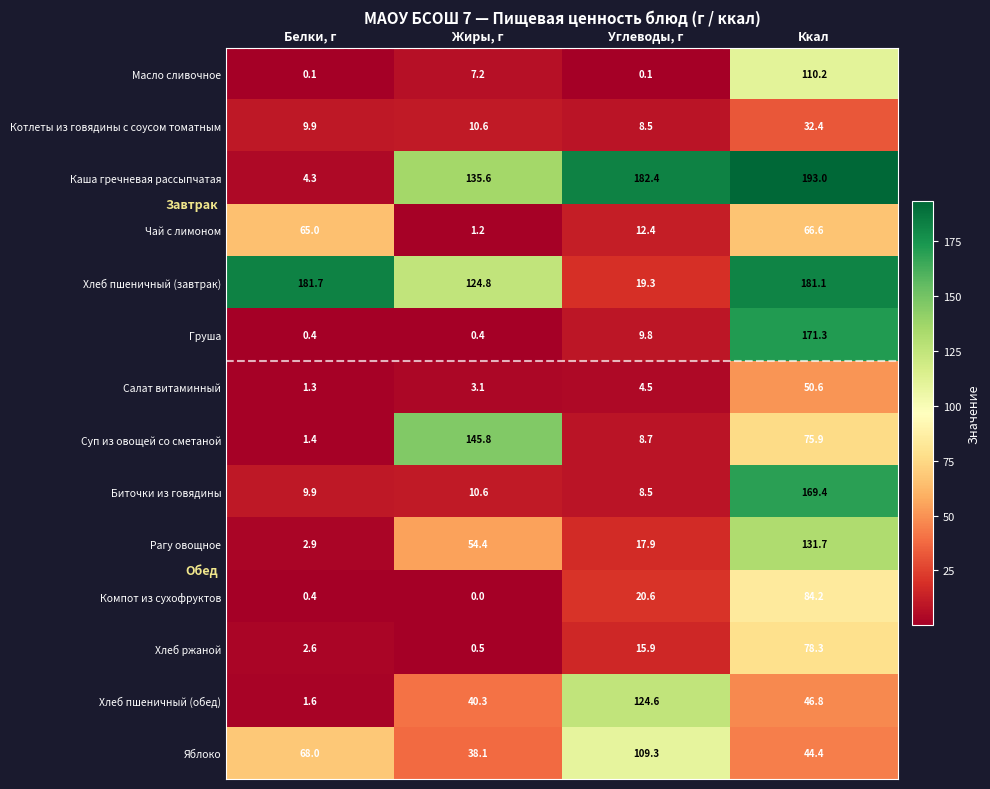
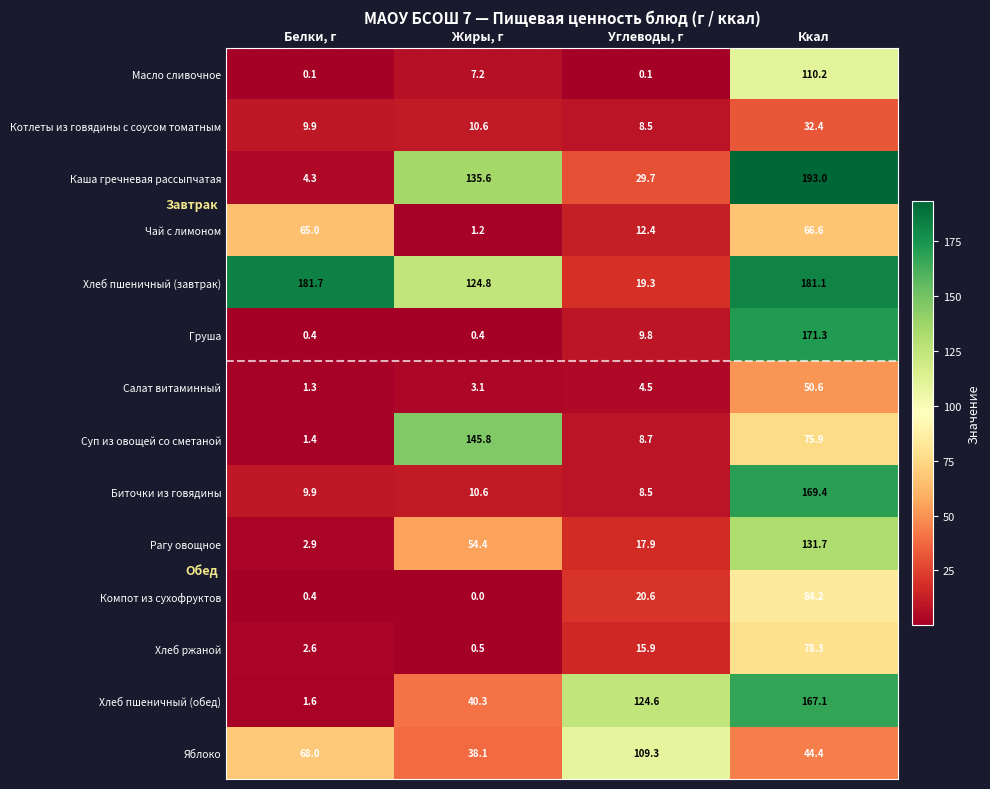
  {
    "Масло сливочное": {
      "Белки, г": 0.1,
      "Жиры, г": 7.2,
      "Углеводы, г": 0.1,
      "Ккал": 110.2
    },
    "Котлеты из говядины с соусом томатным": {
      "Белки, г": 9.9,
      "Жиры, г": 10.6,
      "Углеводы, г": 8.5,
      "Ккал": 32.4
    },
    "Каша гречневая рассыпчатая": {
      "Белки, г": 4.3,
      "Жиры, г": 135.6,
-     "Углеводы, г": 182.4,
+     "Углеводы, г": 29.7,
      "Ккал": 193.0
    },
    "Чай с лимоном": {
      "Белки, г": 65.0,
      "Жиры, г": 1.2,
      "Углеводы, г": 12.4,
      "Ккал": 66.6
    },
    "Хлеб пшеничный (завтрак)": {
      "Белки, г": 181.7,
      "Жиры, г": 124.8,
      "Углеводы, г": 19.3,
      "Ккал": 181.1
    },
    "Груша": {
      "Белки, г": 0.4,
      "Жиры, г": 0.4,
      "Углеводы, г": 9.8,
      "Ккал": 171.3
    },
    "Салат витаминный": {
      "Белки, г": 1.3,
      "Жиры, г": 3.1,
      "Углеводы, г": 4.5,
      "Ккал": 50.6
    },
    "Суп из овощей со сметаной": {
      "Белки, г": 1.4,
      "Жиры, г": 145.8,
      "Углеводы, г": 8.7,
      "Ккал": 75.9
    },
    "Биточки из говядины": {
      "Белки, г": 9.9,
      "Жиры, г": 10.6,
      "Углеводы, г": 8.5,
      "Ккал": 169.4
    },
    "Рагу овощное": {
      "Белки, г": 2.9,
      "Жиры, г": 54.4,
      "Углеводы, г": 17.9,
      "Ккал": 131.7
    },
    "Компот из сухофруктов": {
      "Белки, г": 0.4,
      "Жиры, г": 0.0,
      "Углеводы, г": 20.6,
      "Ккал": 84.2
    },
    "Хлеб ржаной": {
      "Белки, г": 2.6,
      "Жиры, г": 0.5,
      "Углеводы, г": 15.9,
      "Ккал": 78.3
    },
    "Хлеб пшеничный (обед)": {
      "Белки, г": 1.6,
      "Жиры, г": 40.3,
      "Углеводы, г": 124.6,
-     "Ккал": 46.8
+     "Ккал": 167.1
    },
    "Яблоко": {
      "Белки, г": 68.0,
      "Жиры, г": 38.1,
      "Углеводы, г": 109.3,
      "Ккал": 44.4
    }
  }
